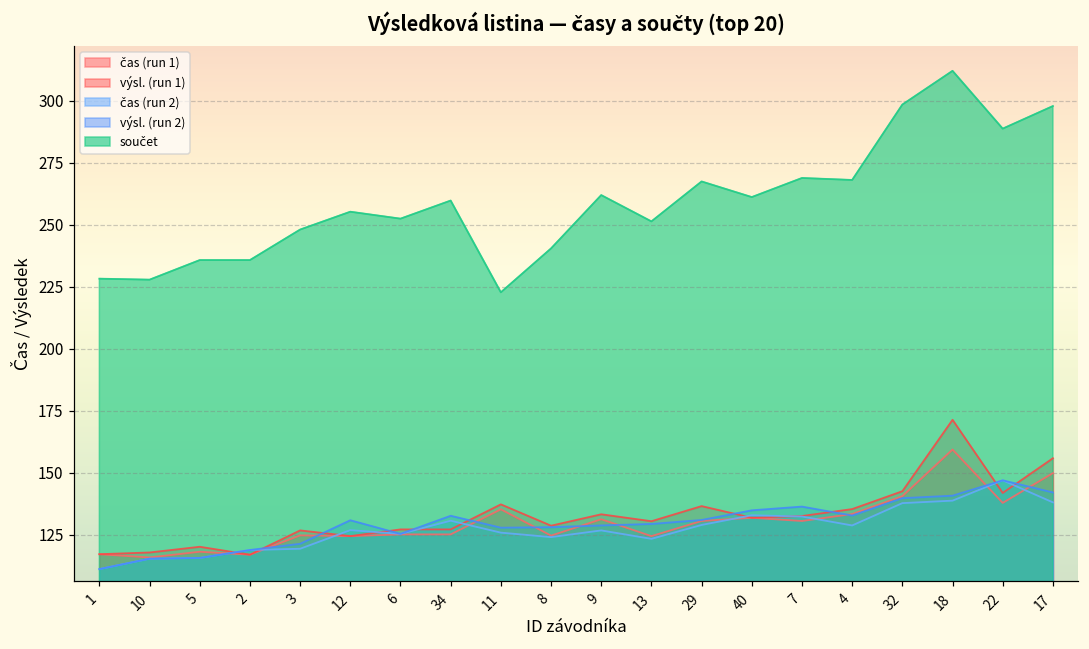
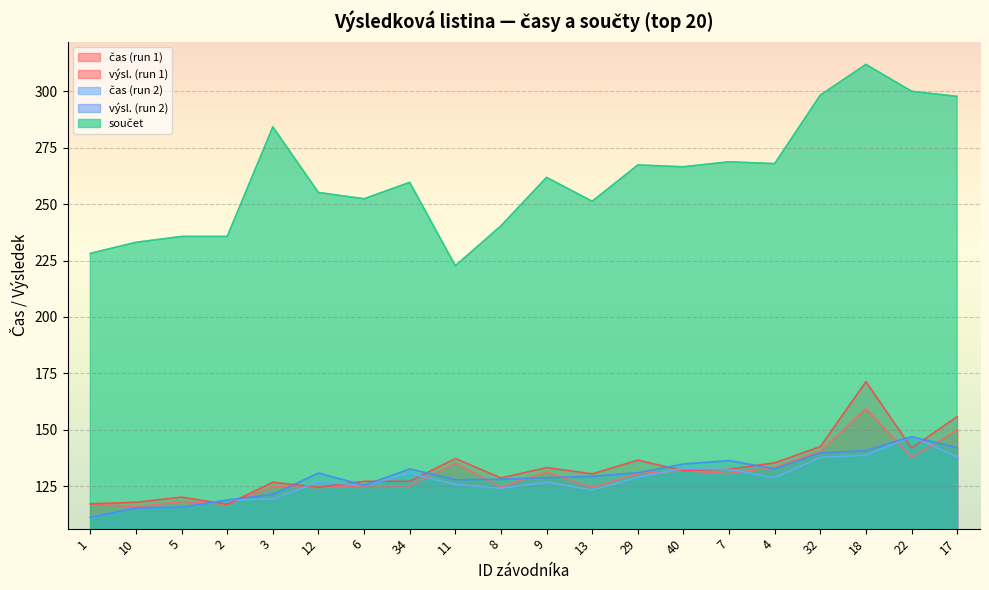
  {
    "součet": {
      "1": 228,
-     "10": 228,
+     "10": 233,
      "5": 236,
      "2": 236,
-     "3": 248,
+     "3": 284,
      "12": 255,
      "6": 252,
      "34": 260,
      "11": 223,
      "8": 240,
      "9": 262,
      "13": 251,
      "29": 267,
-     "40": 261,
+     "40": 267,
      "7": 269,
      "4": 268,
      "32": 298,
      "18": 312,
-     "22": 289,
+     "22": 300,
      "17": 298
    }
  }
